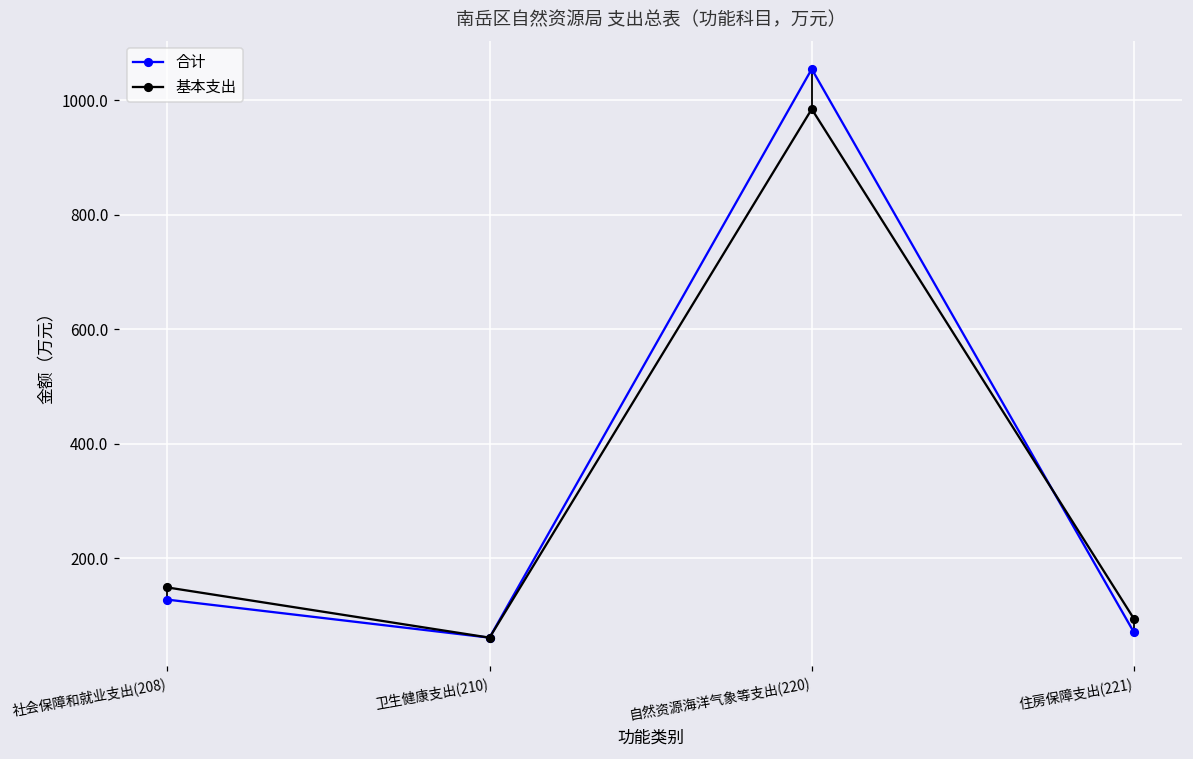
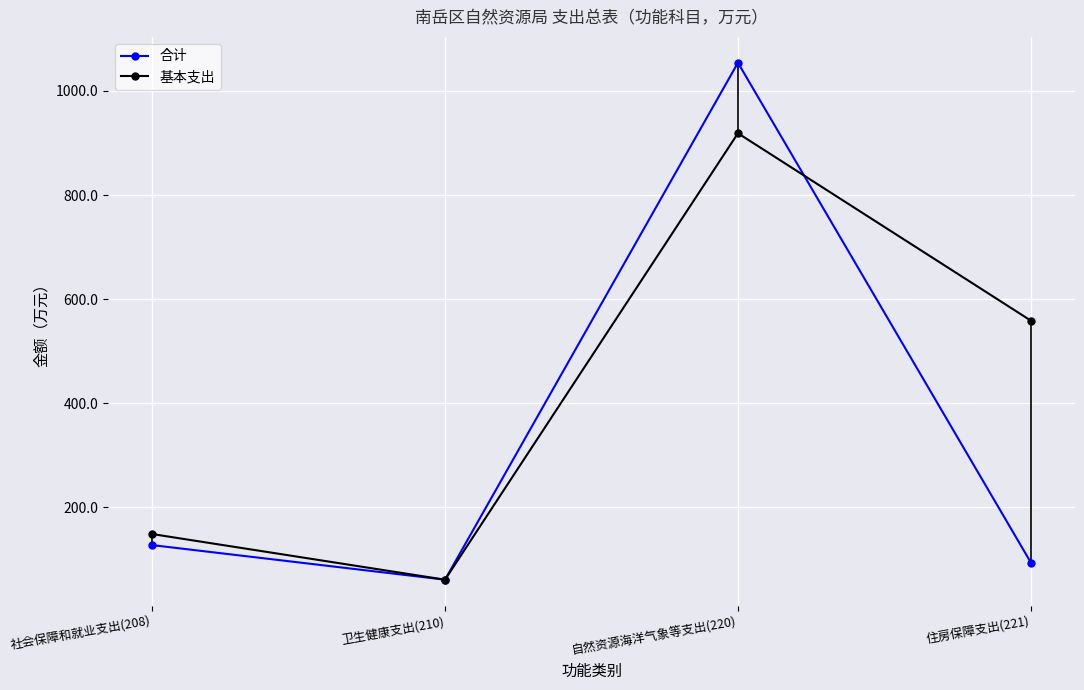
  {
    "合计": {
      "社会保障和就业支出(208)": 130,
      "自然资源海洋气象等支出(220)": 1050,
-     "住房保障支出(221)": 70
+     "住房保障支出(221)": 90
    },
    "基本支出": {
      "社会保障和就业支出(208)": 150,
-     "自然资源海洋气象等支出(220)": 980,
-     "住房保障支出(221)": 90
+     "自然资源海洋气象等支出(220)": 920,
+     "住房保障支出(221)": 560
    }
  }
